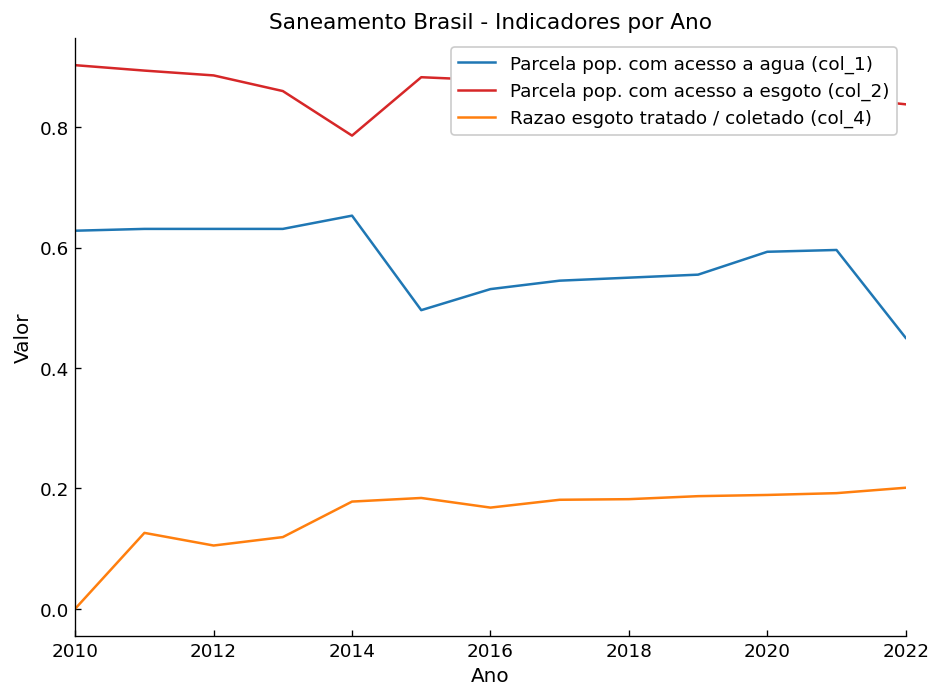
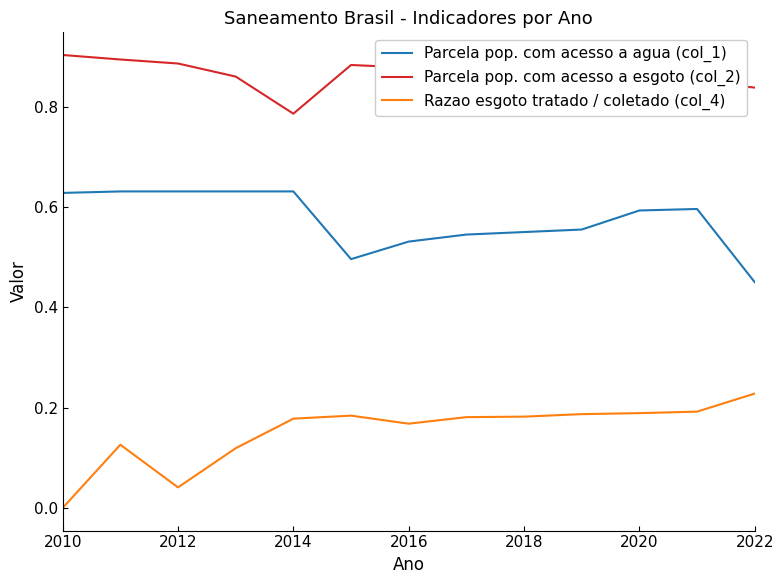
  {
    "Parcela pop. com acesso a agua (col_1)": {
      "2010": 0.63,
      "2012": 0.63,
-     "2014": 0.65,
+     "2014": 0.63,
      "2016": 0.53,
      "2018": 0.55,
      "2020": 0.59,
      "2022": 0.45
    },
    "Parcela pop. com acesso a esgoto (col_2)": {
      "2010": 0.90,
      "2012": 0.89,
      "2014": 0.79,
      "2022": 0.84
    },
    "Razao esgoto tratado / coletado (col_4)": {
      "2010": 0.00,
-     "2012": 0.11,
+     "2012": 0.04,
      "2014": 0.18,
      "2016": 0.17,
      "2018": 0.18,
      "2020": 0.19,
-     "2022": 0.20
+     "2022": 0.23
    }
  }
